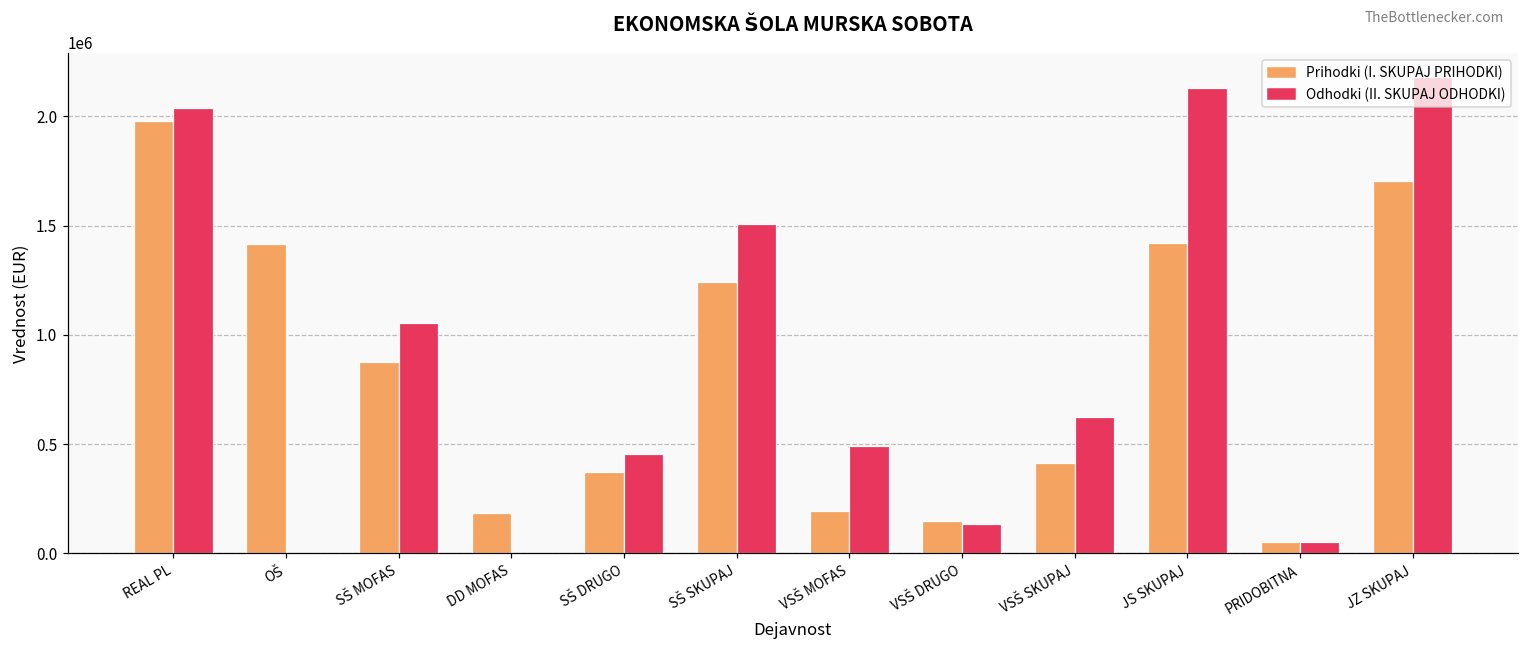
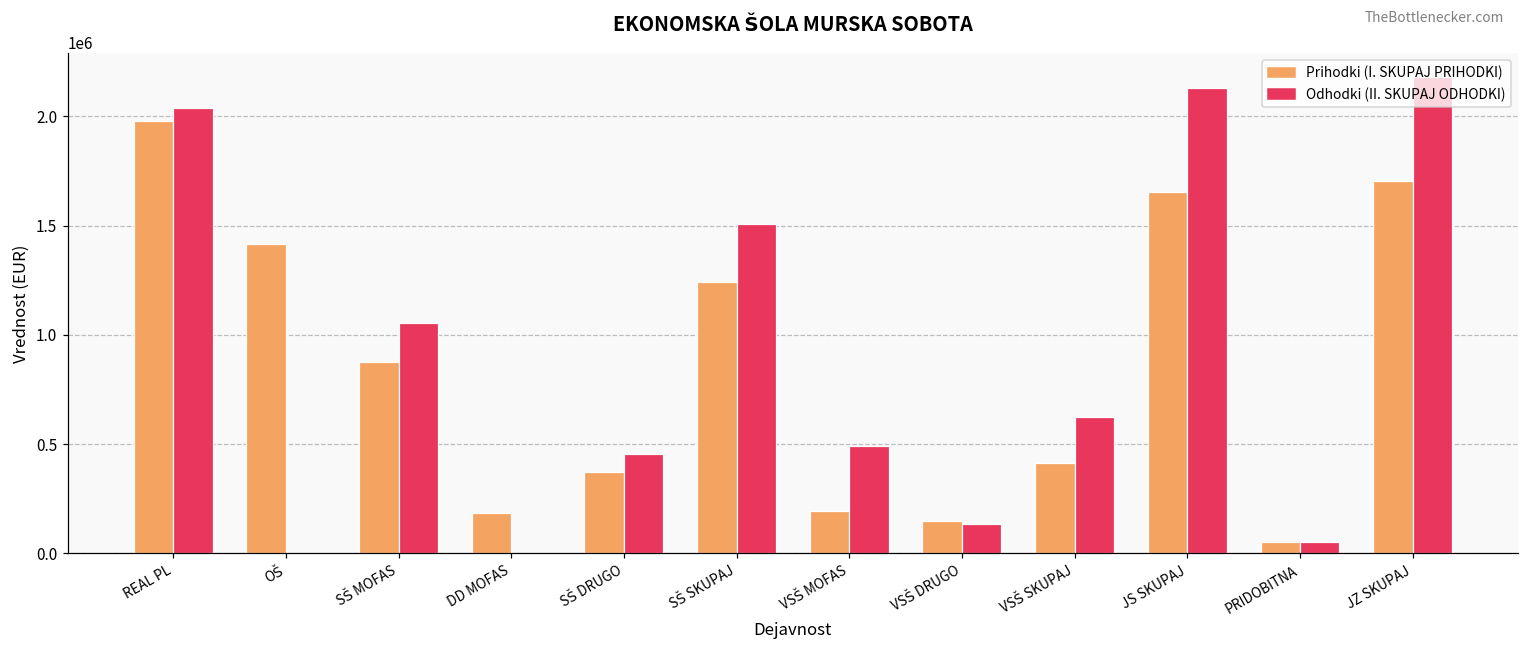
  {
    "Prihodki (I. SKUPAJ PRIHODKI)": {
      "REAL PL": 1980000,
      "OŠ": 1420000,
      "SŠ MOFAS": 870000,
      "DD MOFAS": 180000,
      "SŠ DRUGO": 370000,
      "SŠ SKUPAJ": 1240000,
      "VSŠ MOFAS": 190000,
      "VSŠ DRUGO": 150000,
      "VSŠ SKUPAJ": 410000,
-     "JS SKUPAJ": 1420000,
+     "JS SKUPAJ": 1650000,
      "PRIDOBITNA": 50000,
      "JZ SKUPAJ": 1700000
    },
    "Odhodki (II. SKUPAJ ODHODKI)": {
      "REAL PL": 2040000,
      "OŠ": 0,
      "SŠ MOFAS": 1060000,
      "DD MOFAS": 0,
      "SŠ DRUGO": 450000,
      "SŠ SKUPAJ": 1510000,
      "VSŠ MOFAS": 490000,
      "VSŠ DRUGO": 130000,
      "VSŠ SKUPAJ": 620000,
      "JS SKUPAJ": 2130000,
      "PRIDOBITNA": 50000
    }
  }
